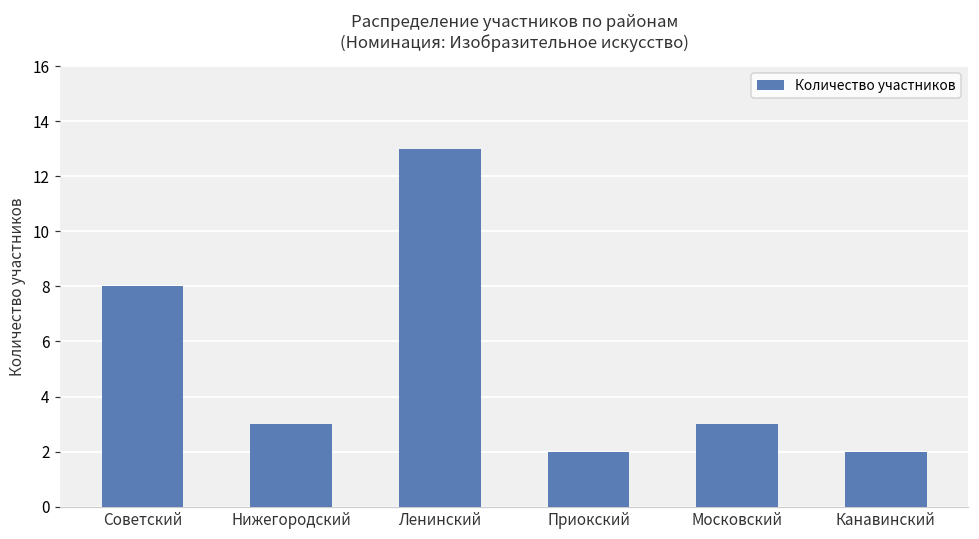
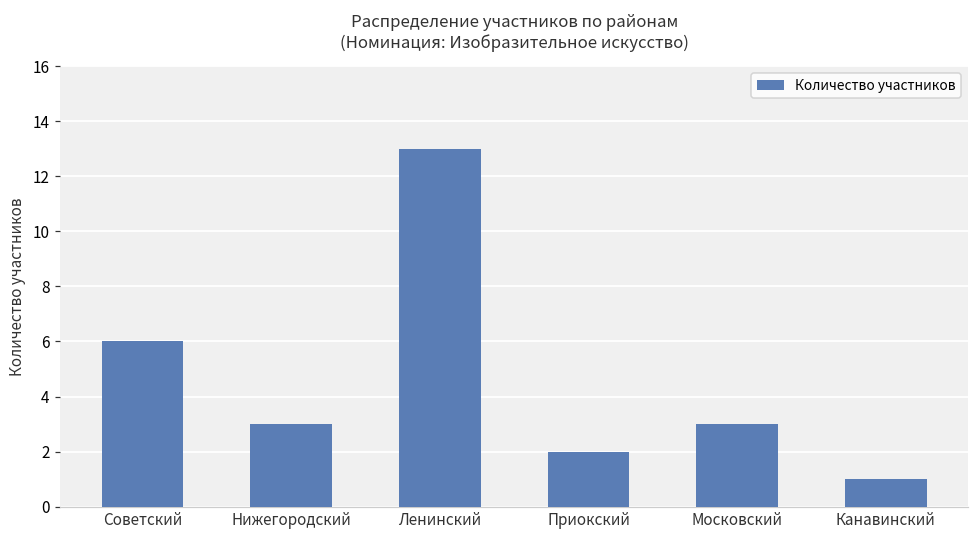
  {
-   "Советский": 8,
+   "Советский": 6,
    "Нижегородский": 3,
    "Ленинский": 13,
    "Приокский": 2,
    "Московский": 3,
-   "Канавинский": 2
+   "Канавинский": 1
  }
